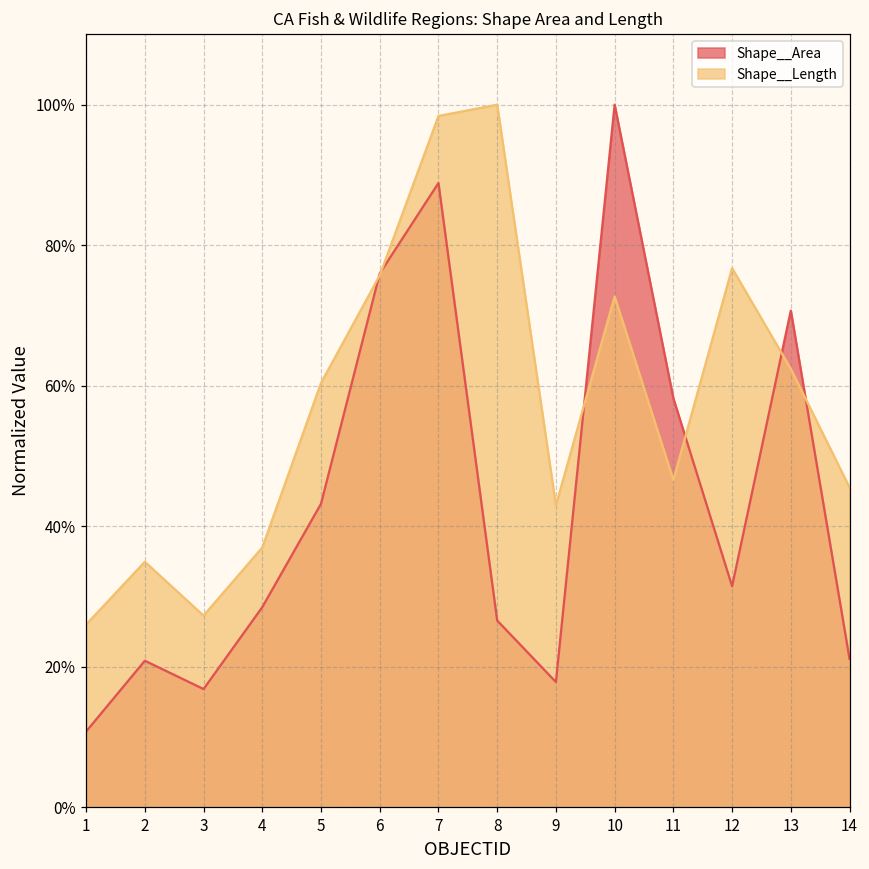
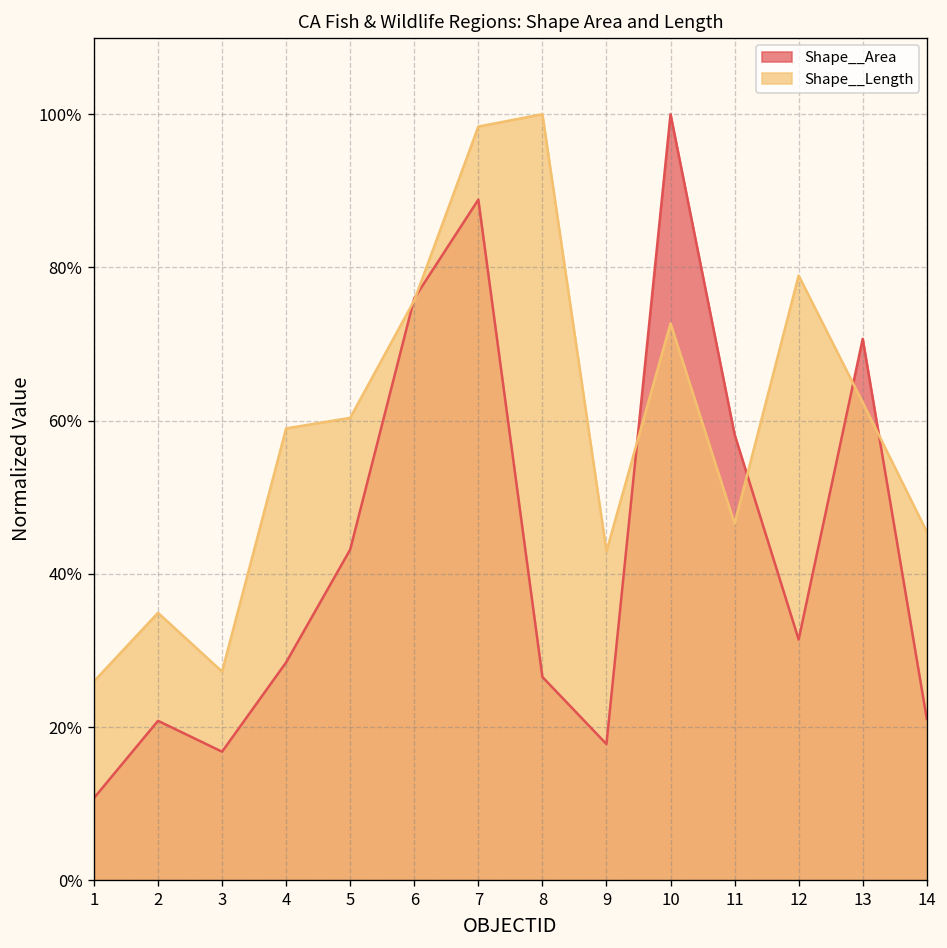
  {
    "Shape__Area": {
      "1": "11%",
      "2": "21%",
      "3": "17%",
      "4": "28%",
      "5": "43%",
      "7": "89%",
      "8": "27%",
      "9": "18%",
      "10": "100%",
      "11": "58%",
      "12": "31%",
      "13": "71%",
      "14": "21%"
    },
    "Shape__Length": {
      "1": "26%",
      "2": "35%",
      "3": "27%",
-     "4": "37%",
+     "4": "59%",
      "5": "60%",
      "7": "98%",
      "8": "100%",
      "9": "43%",
      "10": "73%",
      "11": "47%",
-     "12": "77%",
+     "12": "79%",
      "13": "62%",
      "14": "45%"
    }
  }
